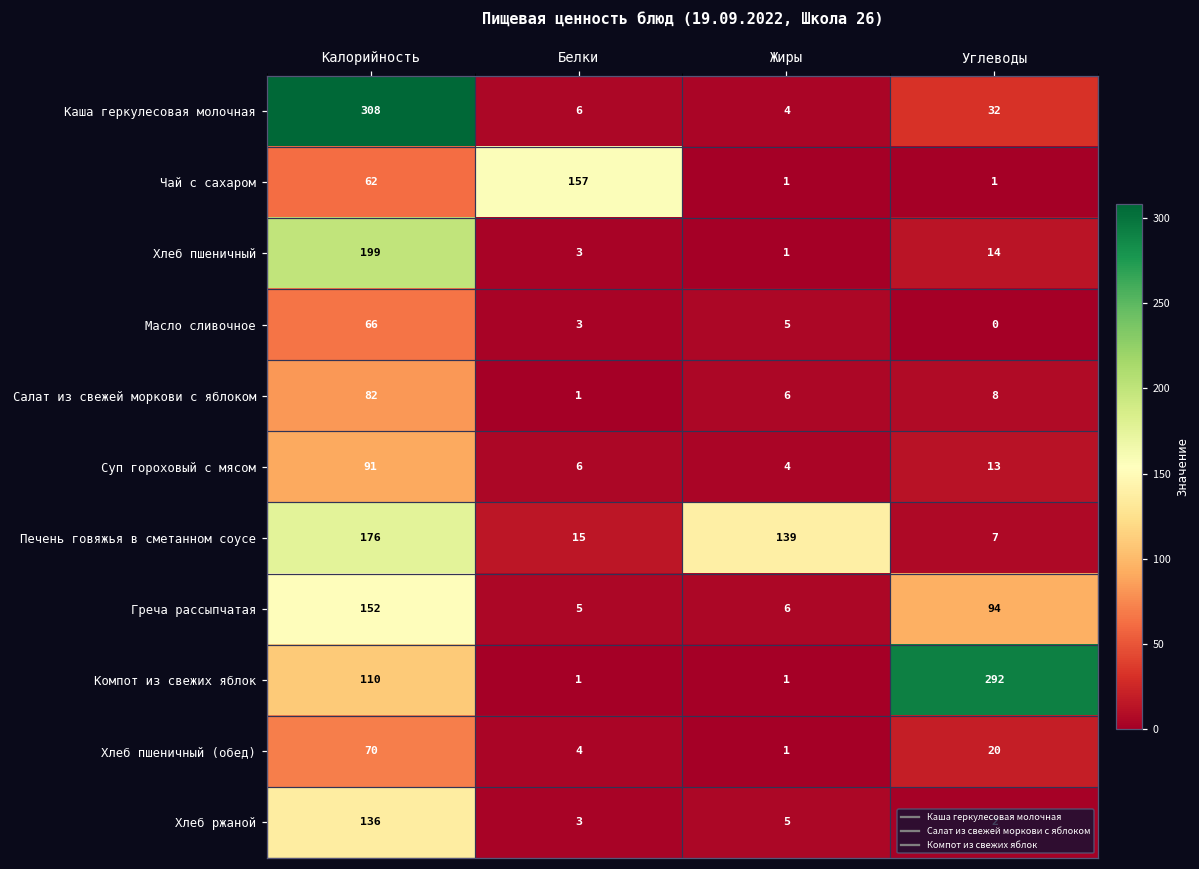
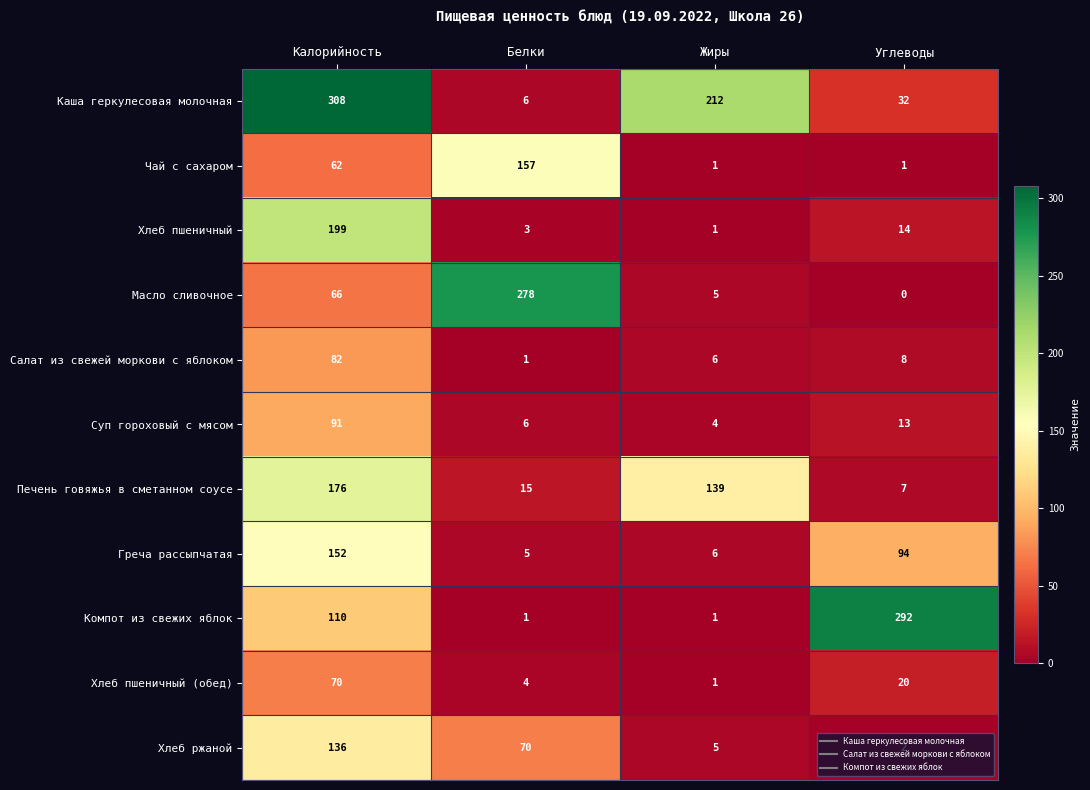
  {
    "Каша геркулесовая молочная": {
      "Калорийность": 308,
      "Белки": 6,
-     "Жиры": 4,
+     "Жиры": 212,
      "Углеводы": 32
    },
    "Чай с сахаром": {
      "Калорийность": 62,
      "Белки": 157,
      "Жиры": 1,
      "Углеводы": 1
    },
    "Хлеб пшеничный": {
      "Калорийность": 199,
      "Белки": 3,
      "Жиры": 1,
      "Углеводы": 14
    },
    "Масло сливочное": {
      "Калорийность": 66,
-     "Белки": 3,
+     "Белки": 278,
      "Жиры": 5,
      "Углеводы": 0
    },
    "Салат из свежей моркови с яблоком": {
      "Калорийность": 82,
      "Белки": 1,
      "Жиры": 6,
      "Углеводы": 8
    },
    "Суп гороховый с мясом": {
      "Калорийность": 91,
      "Белки": 6,
      "Жиры": 4,
      "Углеводы": 13
    },
    "Печень говяжья в сметанном соусе": {
      "Калорийность": 176,
      "Белки": 15,
      "Жиры": 139,
      "Углеводы": 7
    },
    "Греча рассыпчатая": {
      "Калорийность": 152,
      "Белки": 5,
      "Жиры": 6,
      "Углеводы": 94
    },
    "Компот из свежих яблок": {
      "Калорийность": 110,
      "Белки": 1,
      "Жиры": 1,
      "Углеводы": 292
    },
    "Хлеб пшеничный (обед)": {
      "Калорийность": 70,
      "Белки": 4,
      "Жиры": 1,
      "Углеводы": 20
    },
    "Хлеб ржаной": {
      "Калорийность": 136,
-     "Белки": 3,
+     "Белки": 70,
      "Жиры": 5
    }
  }
